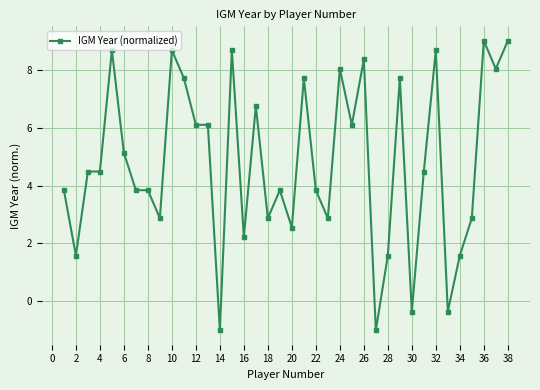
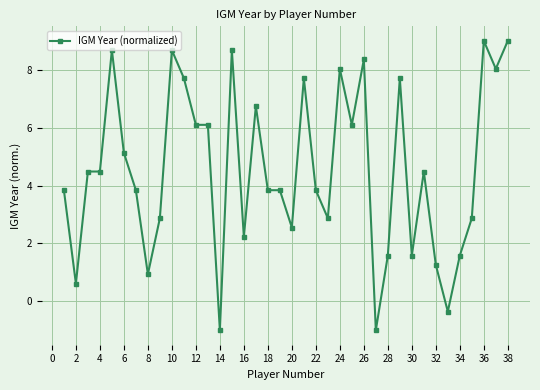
  {
-   "2": 1.6,
+   "2": 0.6,
    "4": 4.5,
    "6": 5.1,
-   "8": 3.8,
+   "8": 0.9,
    "10": 8.7,
    "12": 6.1,
    "14": -1.0,
    "16": 2.2,
-   "18": 2.9,
+   "18": 3.8,
    "20": 2.5,
    "22": 3.8,
    "24": 8.0,
    "26": 8.4,
    "28": 1.6,
-   "30": -0.4,
-   "32": 8.7,
+   "30": 1.6,
+   "32": 1.3,
    "34": 1.6,
    "36": 9.0,
    "38": 9.0
  }
